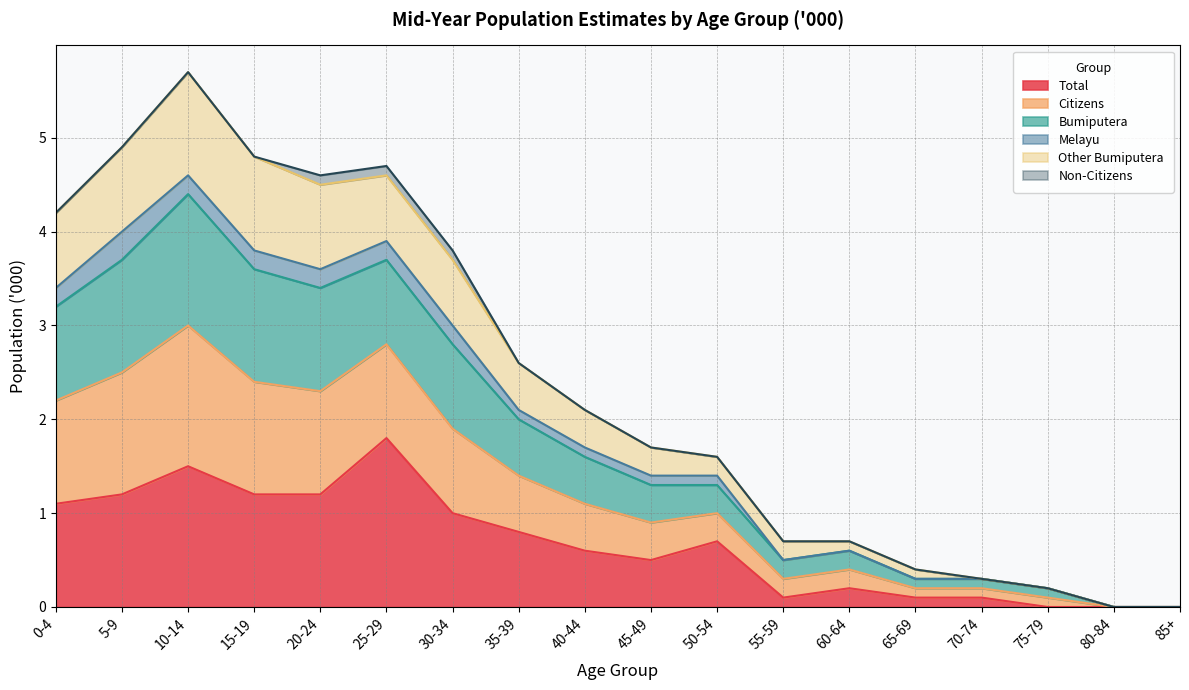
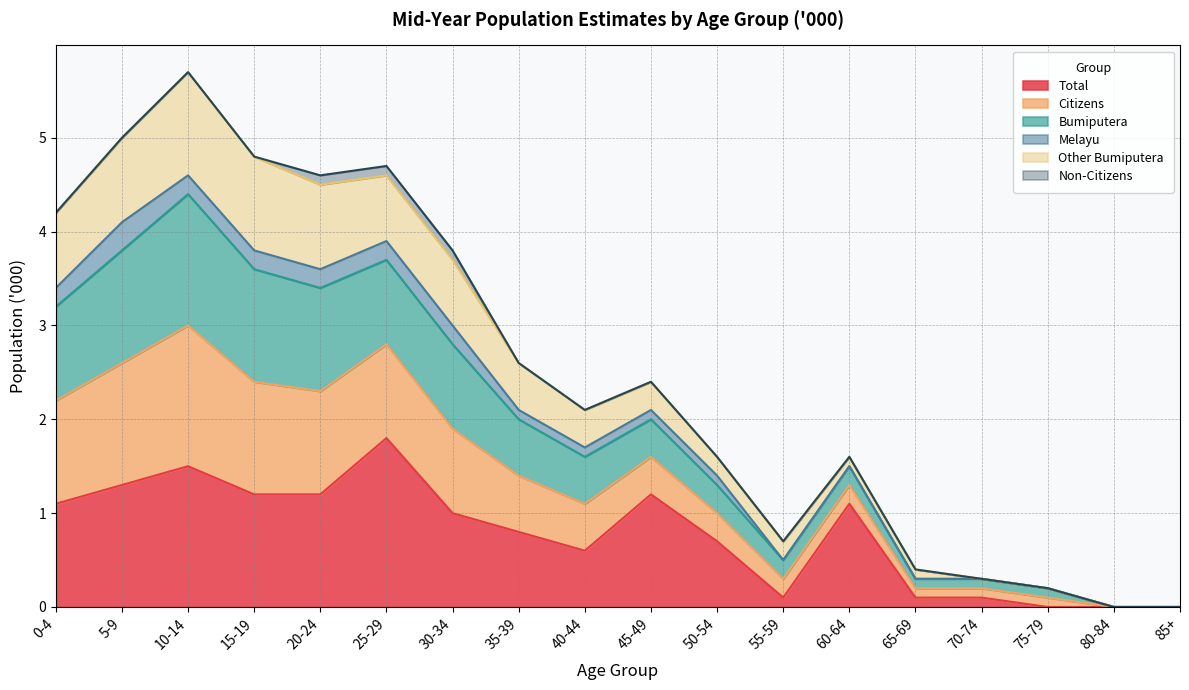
  {
    "Total": {
      "0-4": 1.1,
-     "5-9": 1.2,
+     "5-9": 1.3,
      "10-14": 1.5,
      "15-19": 1.2,
      "20-24": 1.2,
      "25-29": 1.8,
      "30-34": 1.0,
      "35-39": 0.8,
      "40-44": 0.6,
-     "45-49": 0.5,
+     "45-49": 1.2,
      "50-54": 0.7,
      "55-59": 0.1,
-     "60-64": 0.2,
+     "60-64": 1.1,
      "65-69": 0.1,
      "70-74": 0.1,
      "75-79": 0.0
    }
  }
